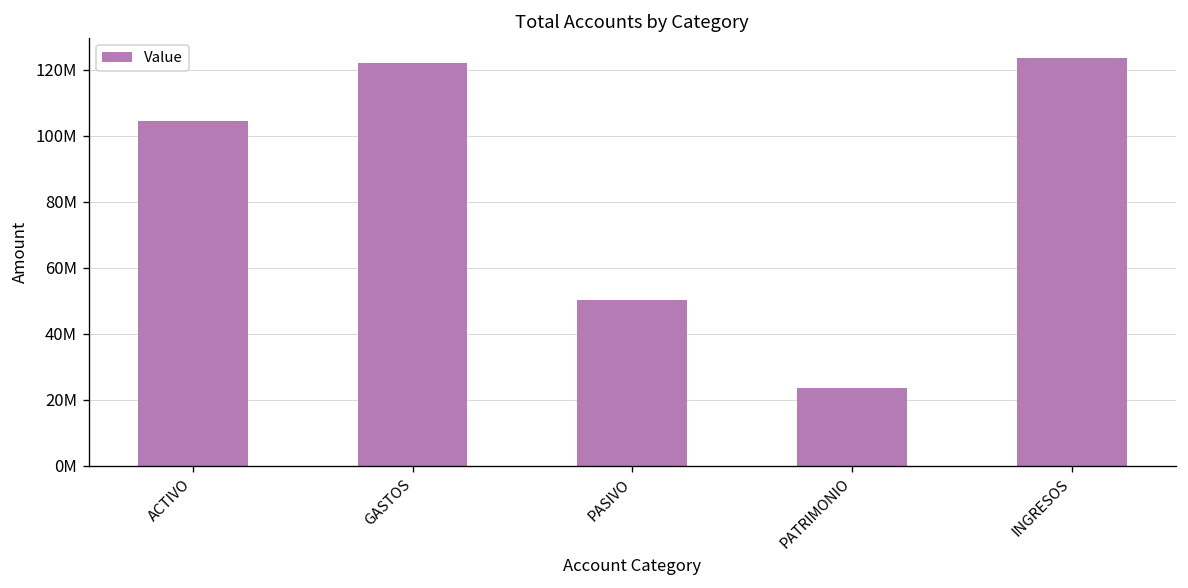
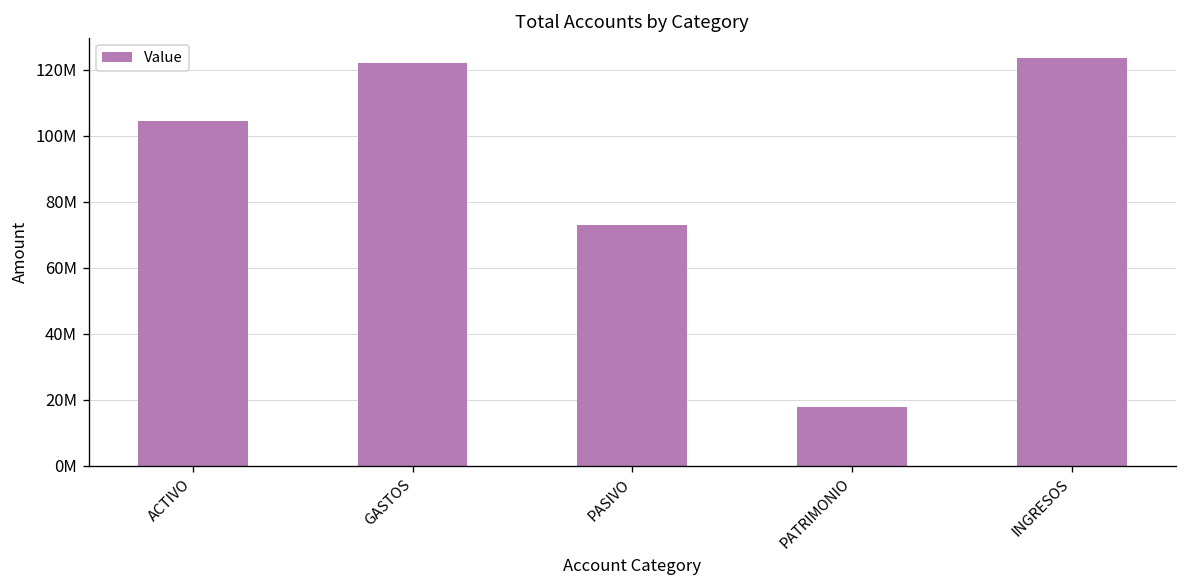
  {
    "ACTIVO": 104000000,
    "GASTOS": 122000000,
-   "PASIVO": 50000000,
-   "PATRIMONIO": 23000000,
+   "PASIVO": 73000000,
+   "PATRIMONIO": 18000000,
    "INGRESOS": 124000000
  }
